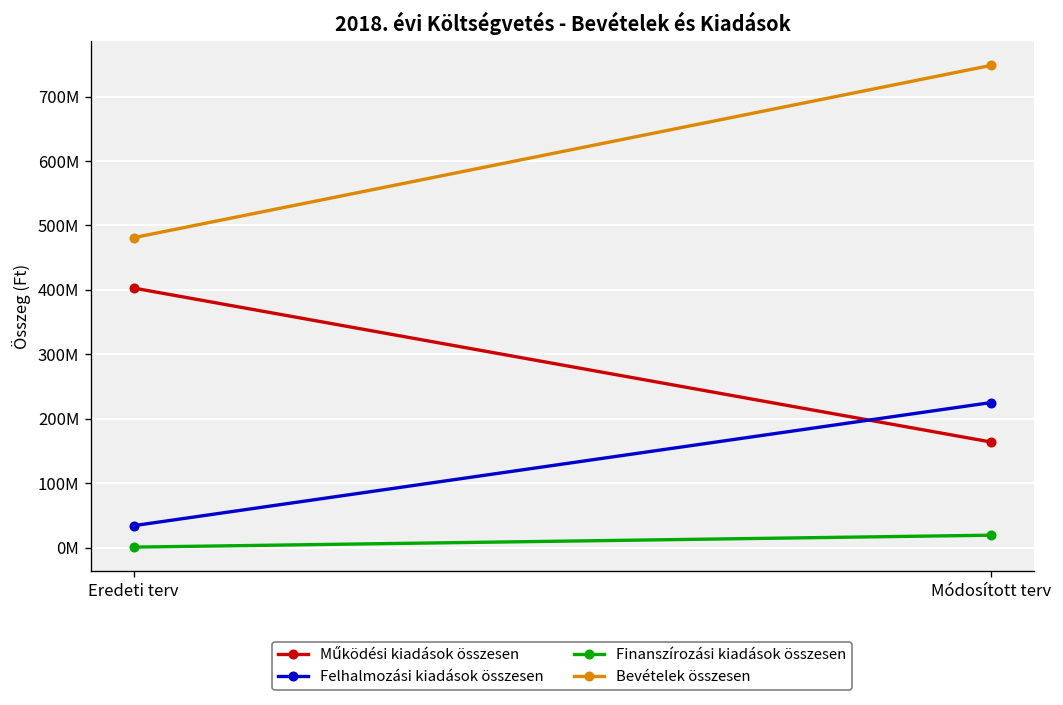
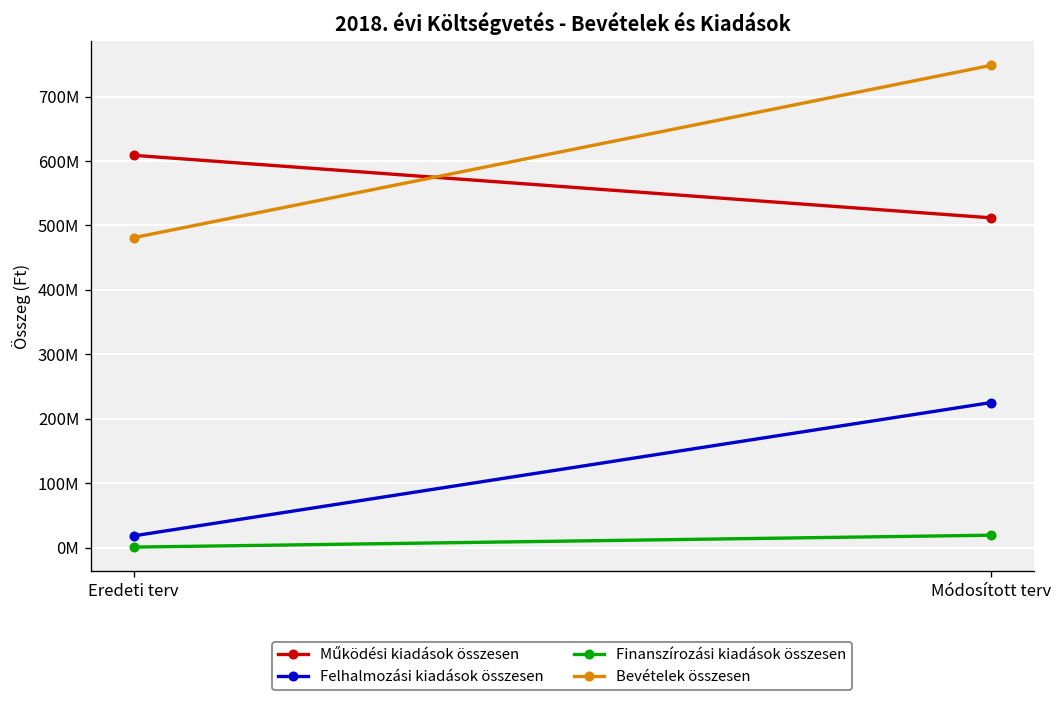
  {
    "Működési kiadások összesen": {
-     "Eredeti terv": 400000000,
-     "Módosított terv": 160000000
+     "Eredeti terv": 610000000,
+     "Módosított terv": 510000000
    },
    "Felhalmozási kiadások összesen": {
-     "Eredeti terv": 30000000,
+     "Eredeti terv": 20000000,
      "Módosított terv": 230000000
    },
    "Finanszírozási kiadások összesen": {
      "Eredeti terv": 0,
      "Módosított terv": 20000000
    },
    "Bevételek összesen": {
      "Eredeti terv": 480000000,
      "Módosított terv": 750000000
    }
  }
